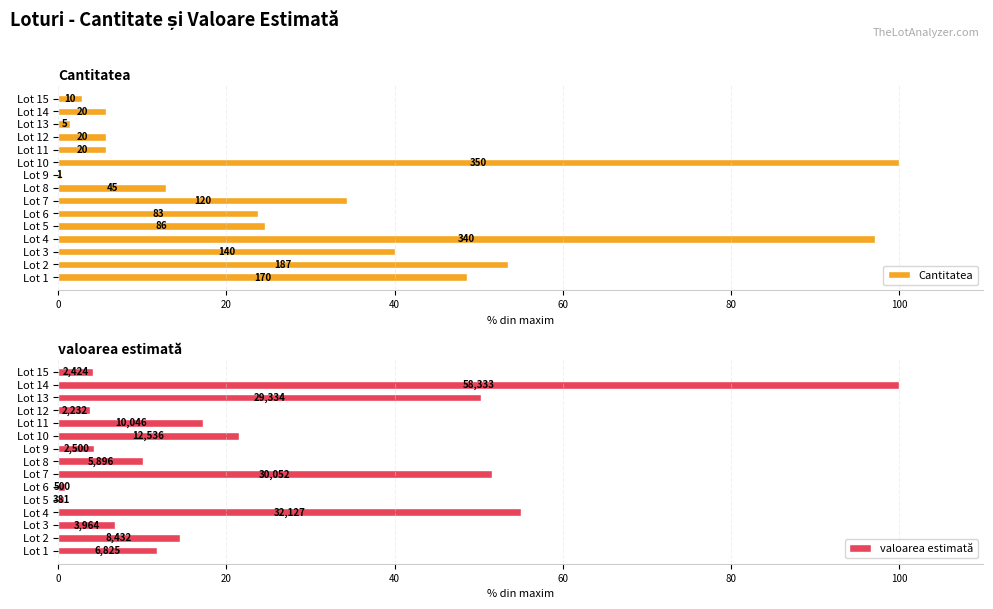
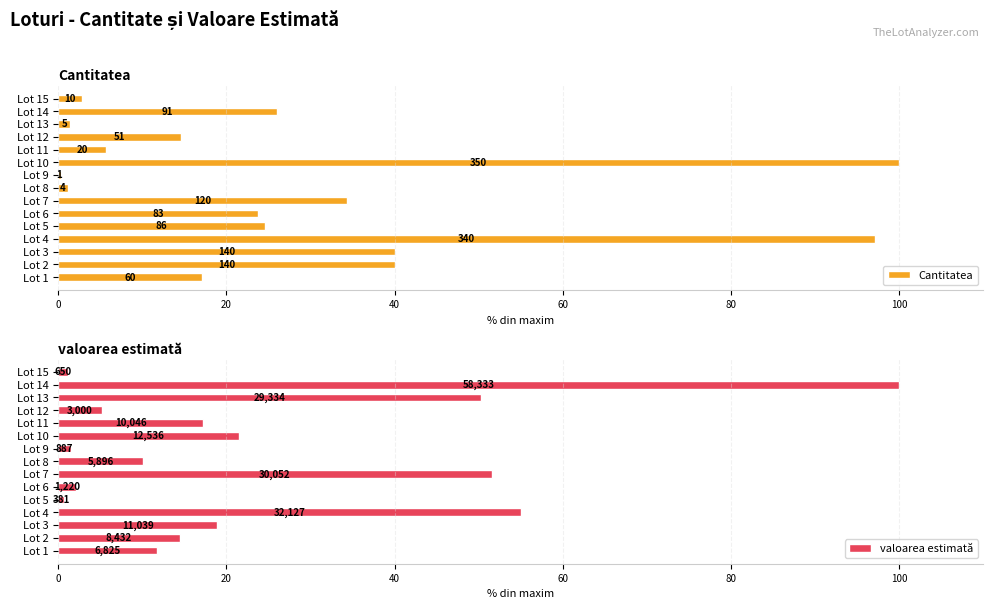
  {
    "Cantitatea": {
-     "Lot 14": "20",
-     "Lot 12": "20",
-     "Lot 8": "45",
-     "Lot 2": "187",
-     "Lot 1": "170"
+     "Lot 14": "91",
+     "Lot 12": "51",
+     "Lot 8": "4",
+     "Lot 2": "140",
+     "Lot 1": "60"
    },
    "valoarea estimată": {
-     "Lot 15": "2,424",
-     "Lot 12": "2,232",
-     "Lot 9": "2,500",
-     "Lot 6": "500",
-     "Lot 3": "3,964"
+     "Lot 15": "650",
+     "Lot 12": "3,000",
+     "Lot 9": "887",
+     "Lot 6": "1,220",
+     "Lot 3": "11,039"
    }
  }
